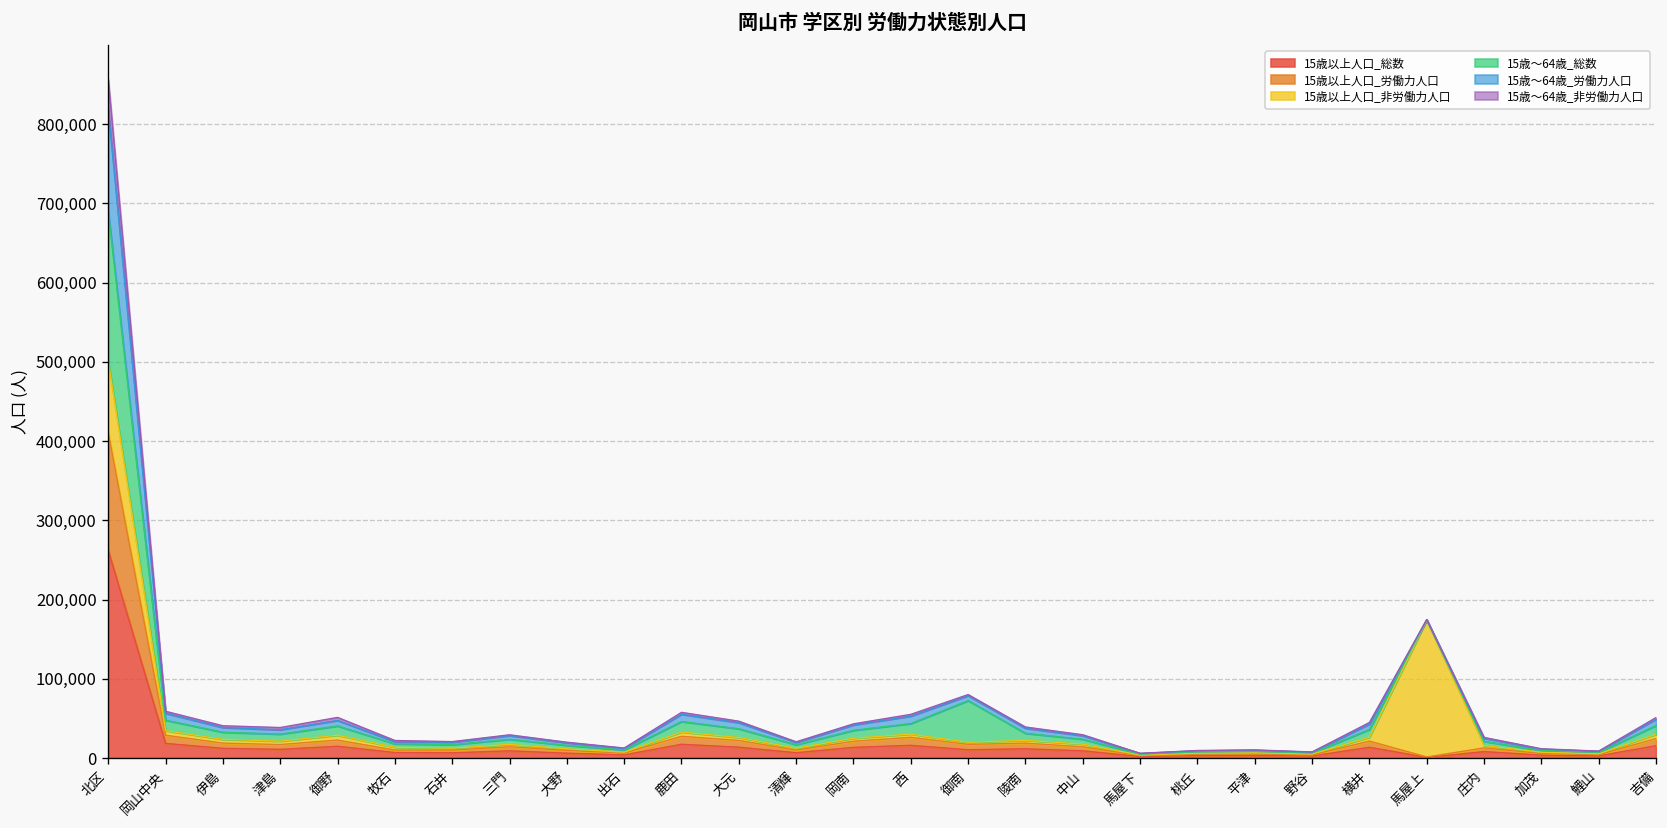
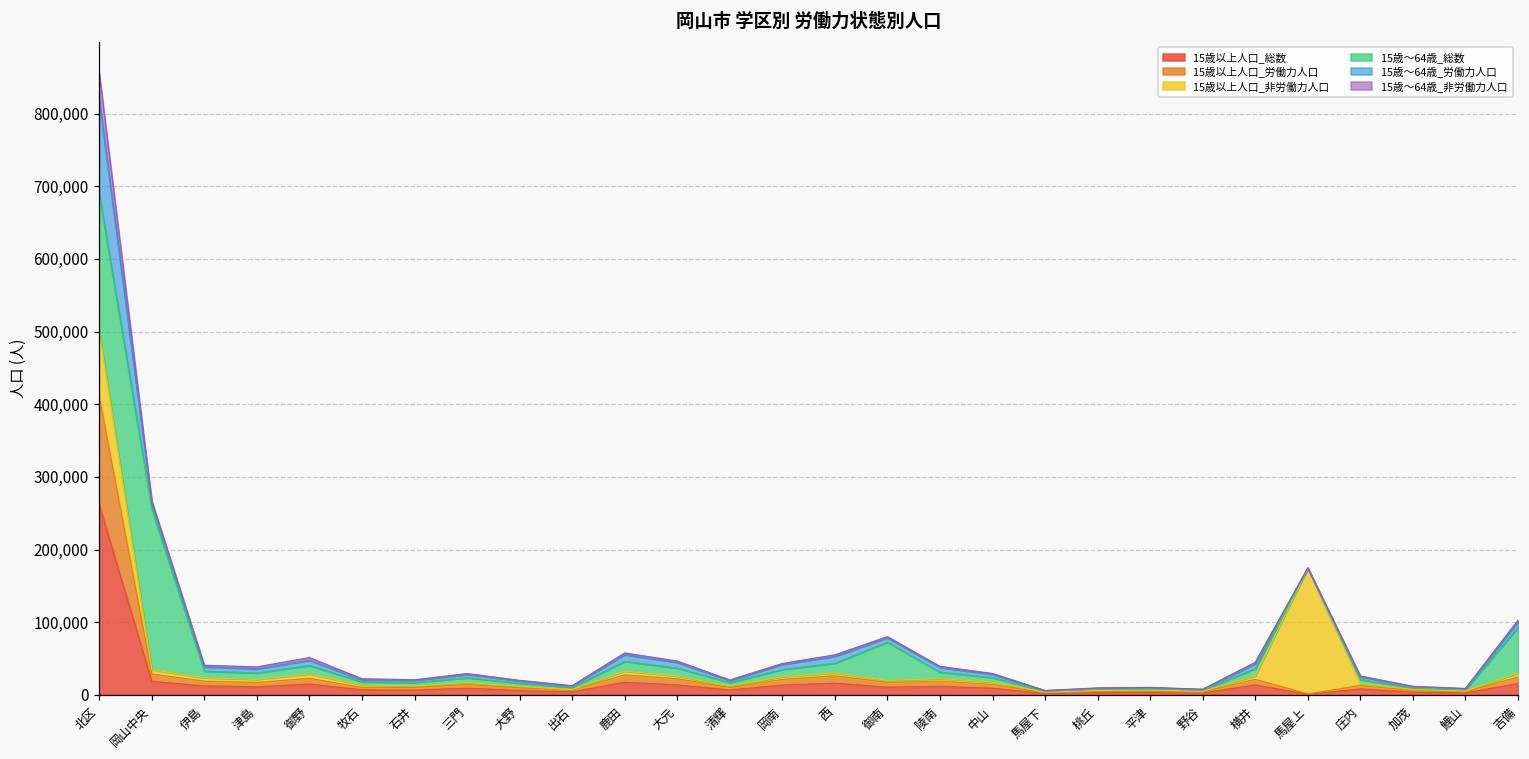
  {
    "15歳以上人口_非労働力人口": {
      "北区": "90,000",
      "岡山中央": "10,000",
      "伊島": "0",
      "津島": "0",
      "御野": "10,000",
      "鹿田": "10,000",
      "西": "0",
      "横井": "0",
      "吉備": "10,000"
    },
    "15歳～64歳_総数": {
      "北区": "190,000",
-     "岡山中央": "10,000",
+     "岡山中央": "220,000",
      "伊島": "10,000",
      "津島": "10,000",
      "御野": "10,000",
      "三門": "10,000",
      "鹿田": "10,000",
      "大元": "10,000",
      "岡南": "10,000",
      "西": "10,000",
      "御南": "50,000",
      "陵南": "10,000",
      "中山": "10,000",
      "横井": "10,000",
      "庄内": "10,000",
-     "吉備": "10,000"
+     "吉備": "60,000"
    },
    "15歳～64歳_労働力人口": {
      "北区": "130,000"
    },
    "15歳～64歳_非労働力人口": {
      "北区": "40,000"
    }
  }
